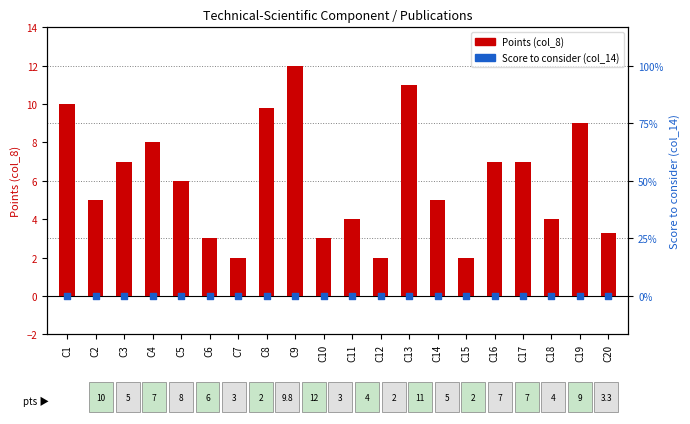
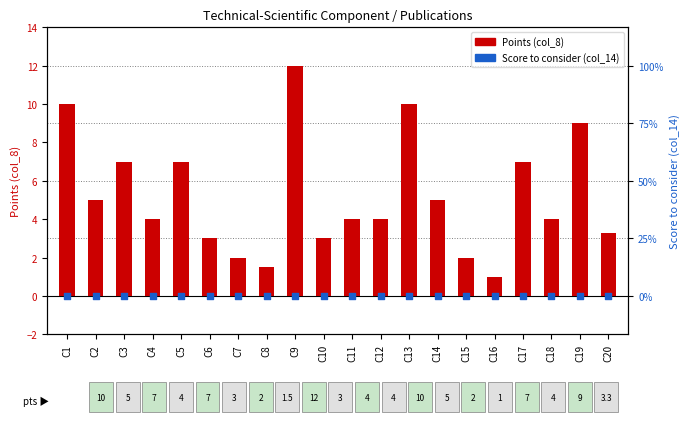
  {
    "Points (col_8)": {
-     "C4": 8,
-     "C5": 6,
-     "C8": 9.8,
-     "C12": 2,
-     "C13": 11,
-     "C16": 7
+     "C4": 4,
+     "C5": 7,
+     "C8": 1.5,
+     "C12": 4,
+     "C13": 10,
+     "C16": 1
    }
  }
